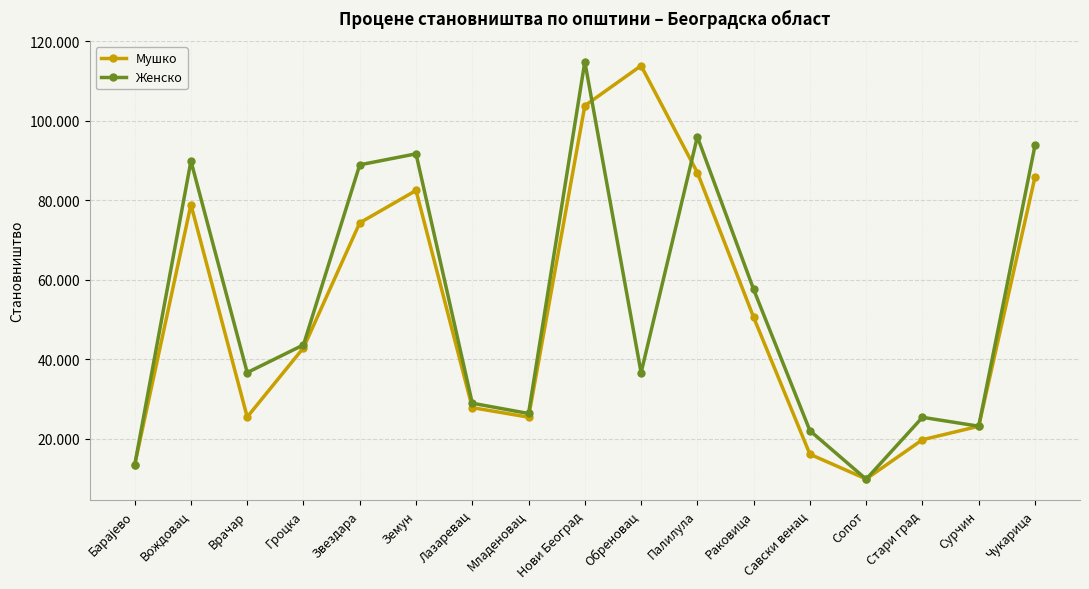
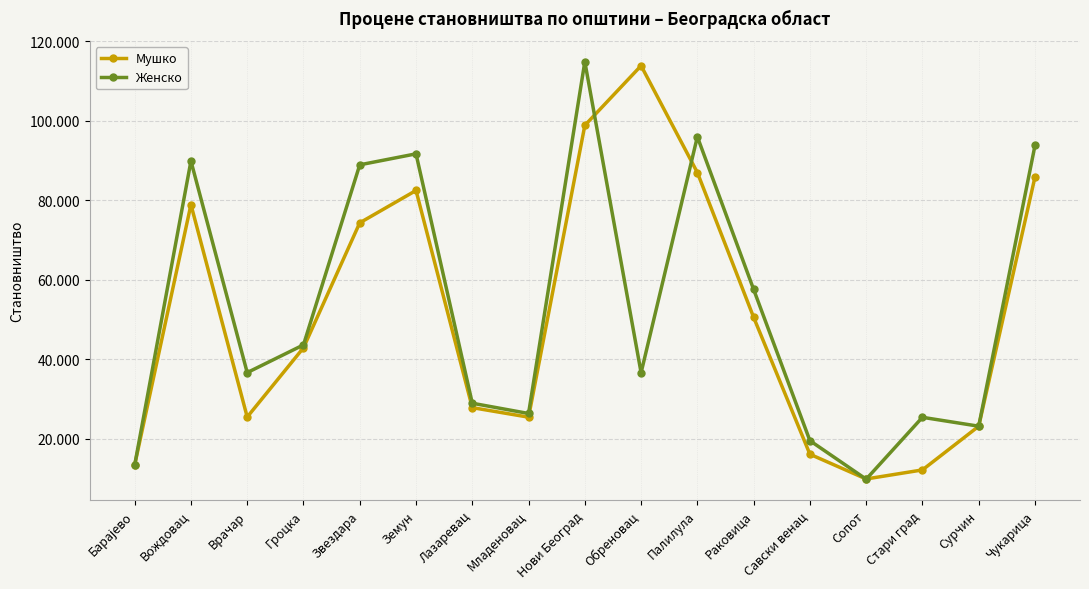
  {
    "Мушко": {
      "Вождовац": 79,
      "Врачар": 26,
      "Гроцка": 43,
      "Звездара": 74,
      "Земун": 82,
      "Лазаревац": 28,
      "Младеновац": 25,
-     "Нови Београд": 104,
+     "Нови Београд": 99,
      "Обреновац": 114,
      "Палилула": 87,
      "Раковица": 51,
      "Савски венац": 16,
-     "Стари град": 20,
+     "Стари град": 12,
      "Чукарица": 86
    },
    "Женско": {
      "Вождовац": 90,
      "Врачар": 37,
      "Гроцка": 44,
      "Звездара": 89,
      "Земун": 92,
      "Лазаревац": 29,
      "Младеновац": 26,
      "Нови Београд": 115,
      "Обреновац": 37,
      "Палилула": 96,
      "Раковица": 58,
-     "Савски венац": 22,
+     "Савски венац": 20,
      "Стари град": 25,
      "Чукарица": 94
    }
  }
